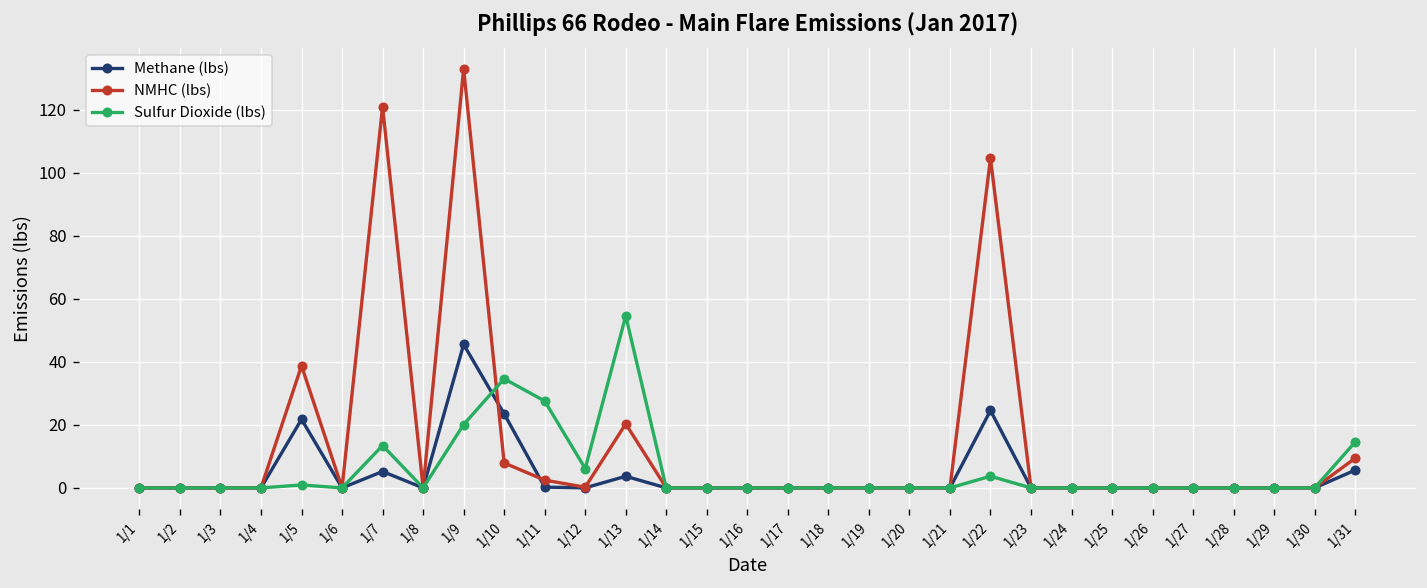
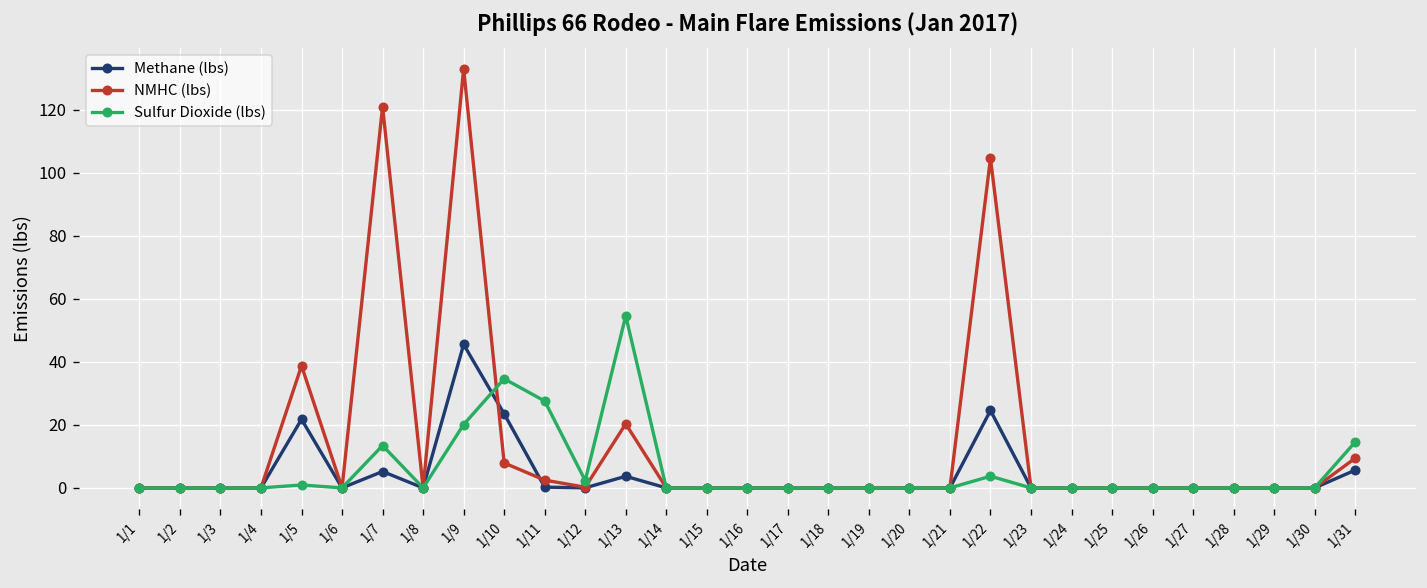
  {
    "Methane (lbs)": {
      "1/5": 22,
      "1/7": 5,
      "1/9": 46,
      "1/10": 23,
      "1/11": 0,
      "1/13": 4,
      "1/22": 25,
      "1/31": 6
    },
    "NMHC (lbs)": {
      "1/5": 39,
      "1/7": 121,
      "1/9": 133,
      "1/10": 8,
      "1/11": 2,
      "1/13": 20,
      "1/22": 105,
      "1/31": 9
    },
    "Sulfur Dioxide (lbs)": {
      "1/5": 1,
      "1/7": 13,
      "1/9": 20,
      "1/10": 35,
      "1/11": 28,
-     "1/12": 6,
+     "1/12": 2,
      "1/13": 55,
      "1/22": 4,
      "1/31": 15
    }
  }
